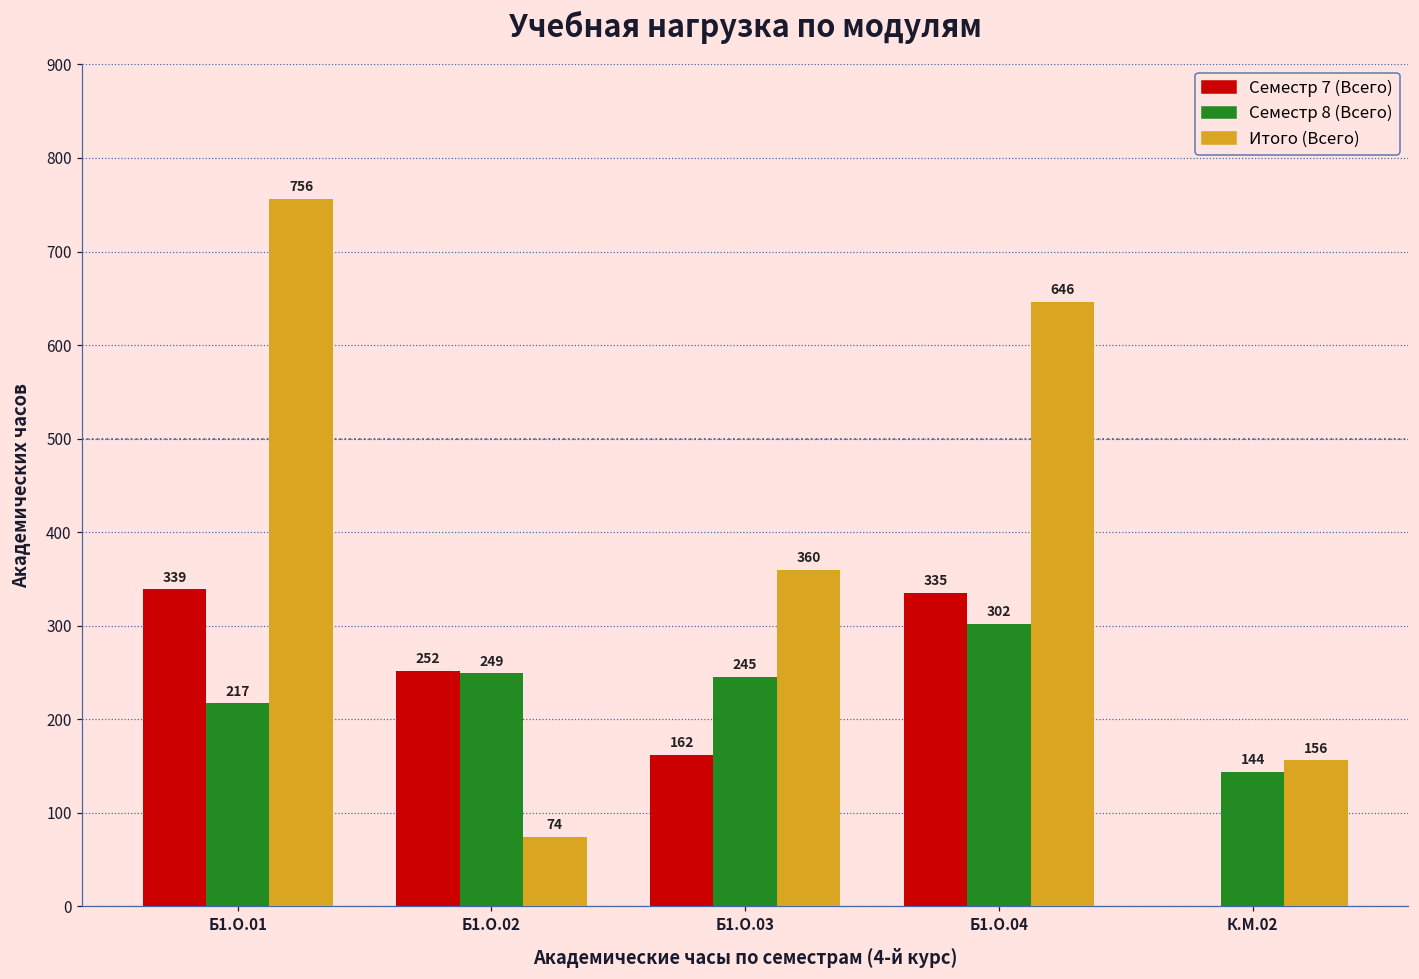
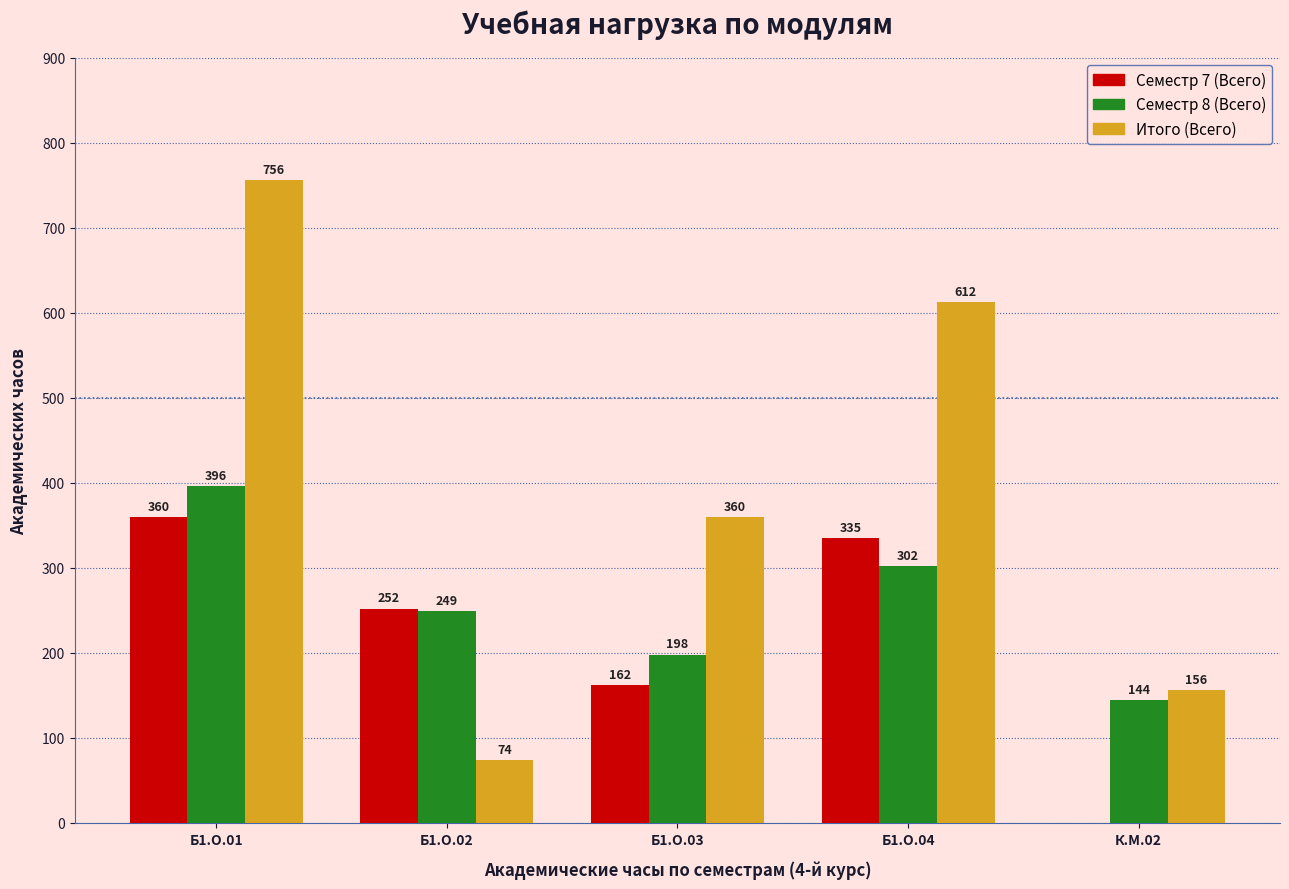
  {
    "Семестр 7 (Всего)": {
-     "Б1.О.01": 339,
+     "Б1.О.01": 360,
      "Б1.О.02": 252,
      "Б1.О.03": 162,
      "Б1.О.04": 335
    },
    "Семестр 8 (Всего)": {
-     "Б1.О.01": 217,
+     "Б1.О.01": 396,
      "Б1.О.02": 249,
-     "Б1.О.03": 245,
+     "Б1.О.03": 198,
      "Б1.О.04": 302,
      "К.М.02": 144
    },
    "Итого (Всего)": {
      "Б1.О.01": 756,
      "Б1.О.02": 74,
      "Б1.О.03": 360,
-     "Б1.О.04": 646,
+     "Б1.О.04": 612,
      "К.М.02": 156
    }
  }
